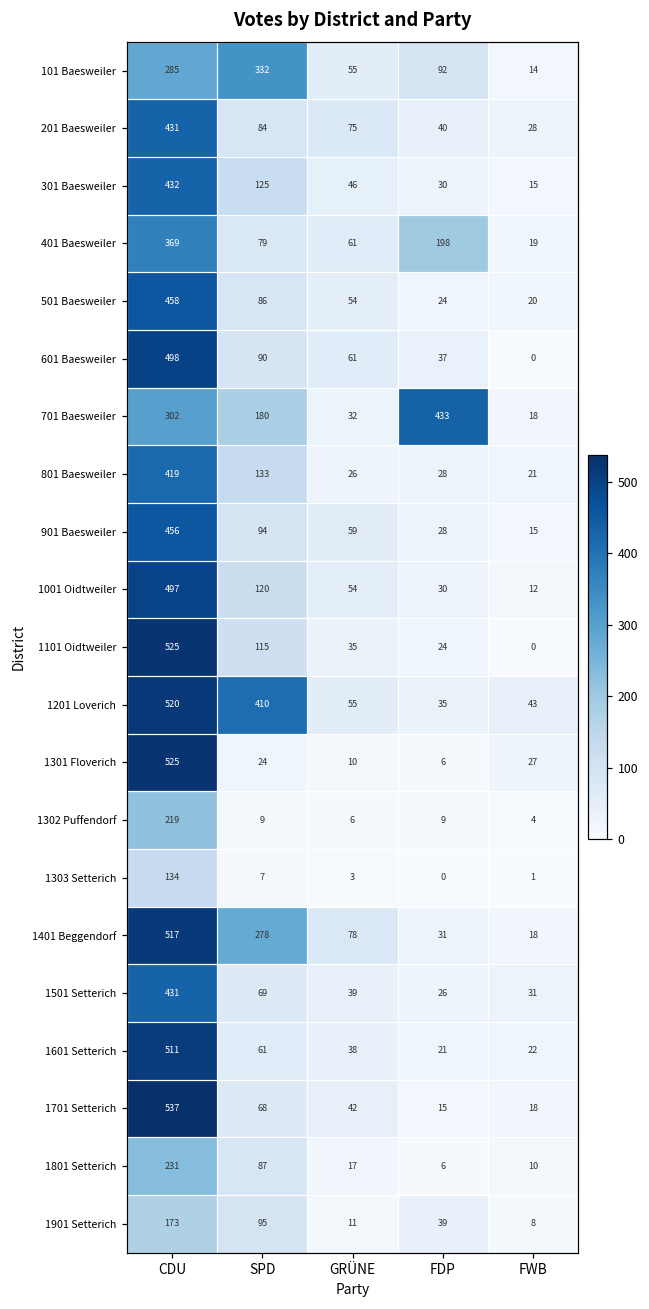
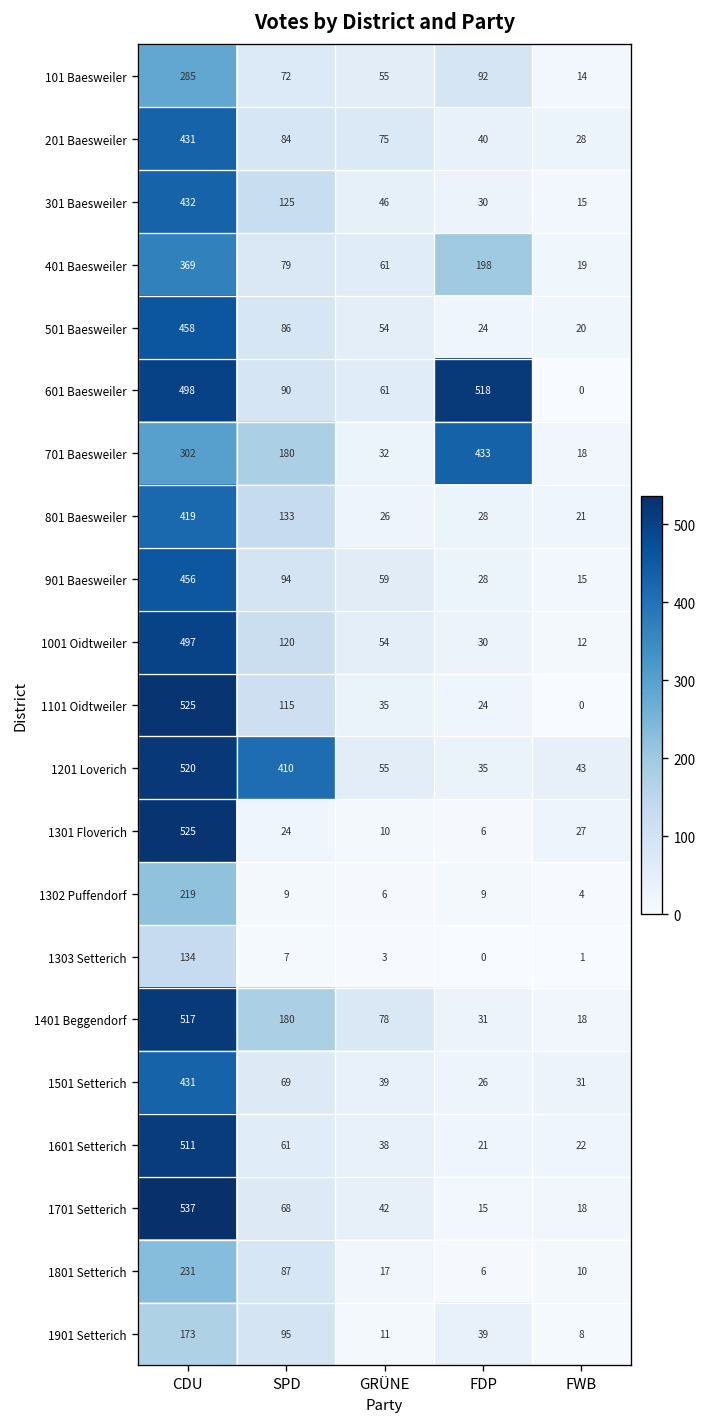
  {
    "101 Baesweiler": {
      "CDU": 285,
-     "SPD": 332,
+     "SPD": 72,
      "GRÜNE": 55,
      "FDP": 92,
      "FWB": 14
    },
    "201 Baesweiler": {
      "CDU": 431,
      "SPD": 84,
      "GRÜNE": 75,
      "FDP": 40,
      "FWB": 28
    },
    "301 Baesweiler": {
      "CDU": 432,
      "SPD": 125,
      "GRÜNE": 46,
      "FDP": 30,
      "FWB": 15
    },
    "401 Baesweiler": {
      "CDU": 369,
      "SPD": 79,
      "GRÜNE": 61,
      "FDP": 198,
      "FWB": 19
    },
    "501 Baesweiler": {
      "CDU": 458,
      "SPD": 86,
      "GRÜNE": 54,
      "FDP": 24,
      "FWB": 20
    },
    "601 Baesweiler": {
      "CDU": 498,
      "SPD": 90,
      "GRÜNE": 61,
-     "FDP": 37,
+     "FDP": 518,
      "FWB": 0
    },
    "701 Baesweiler": {
      "CDU": 302,
      "SPD": 180,
      "GRÜNE": 32,
      "FDP": 433,
      "FWB": 18
    },
    "801 Baesweiler": {
      "CDU": 419,
      "SPD": 133,
      "GRÜNE": 26,
      "FDP": 28,
      "FWB": 21
    },
    "901 Baesweiler": {
      "CDU": 456,
      "SPD": 94,
      "GRÜNE": 59,
      "FDP": 28,
      "FWB": 15
    },
    "1001 Oidtweiler": {
      "CDU": 497,
      "SPD": 120,
      "GRÜNE": 54,
      "FDP": 30,
      "FWB": 12
    },
    "1101 Oidtweiler": {
      "CDU": 525,
      "SPD": 115,
      "GRÜNE": 35,
      "FDP": 24,
      "FWB": 0
    },
    "1201 Loverich": {
      "CDU": 520,
      "SPD": 410,
      "GRÜNE": 55,
      "FDP": 35,
      "FWB": 43
    },
    "1301 Floverich": {
      "CDU": 525,
      "SPD": 24,
      "GRÜNE": 10,
      "FDP": 6,
      "FWB": 27
    },
    "1302 Puffendorf": {
      "CDU": 219,
      "SPD": 9,
      "GRÜNE": 6,
      "FDP": 9,
      "FWB": 4
    },
    "1303 Setterich": {
      "CDU": 134,
      "SPD": 7,
      "GRÜNE": 3,
      "FDP": 0,
      "FWB": 1
    },
    "1401 Beggendorf": {
      "CDU": 517,
-     "SPD": 278,
+     "SPD": 180,
      "GRÜNE": 78,
      "FDP": 31,
      "FWB": 18
    },
    "1501 Setterich": {
      "CDU": 431,
      "SPD": 69,
      "GRÜNE": 39,
      "FDP": 26,
      "FWB": 31
    },
    "1601 Setterich": {
      "CDU": 511,
      "SPD": 61,
      "GRÜNE": 38,
      "FDP": 21,
      "FWB": 22
    },
    "1701 Setterich": {
      "CDU": 537,
      "SPD": 68,
      "GRÜNE": 42,
      "FDP": 15,
      "FWB": 18
    },
    "1801 Setterich": {
      "CDU": 231,
      "SPD": 87,
      "GRÜNE": 17,
      "FDP": 6,
      "FWB": 10
    },
    "1901 Setterich": {
      "CDU": 173,
      "SPD": 95,
      "GRÜNE": 11,
      "FDP": 39,
      "FWB": 8
    }
  }
